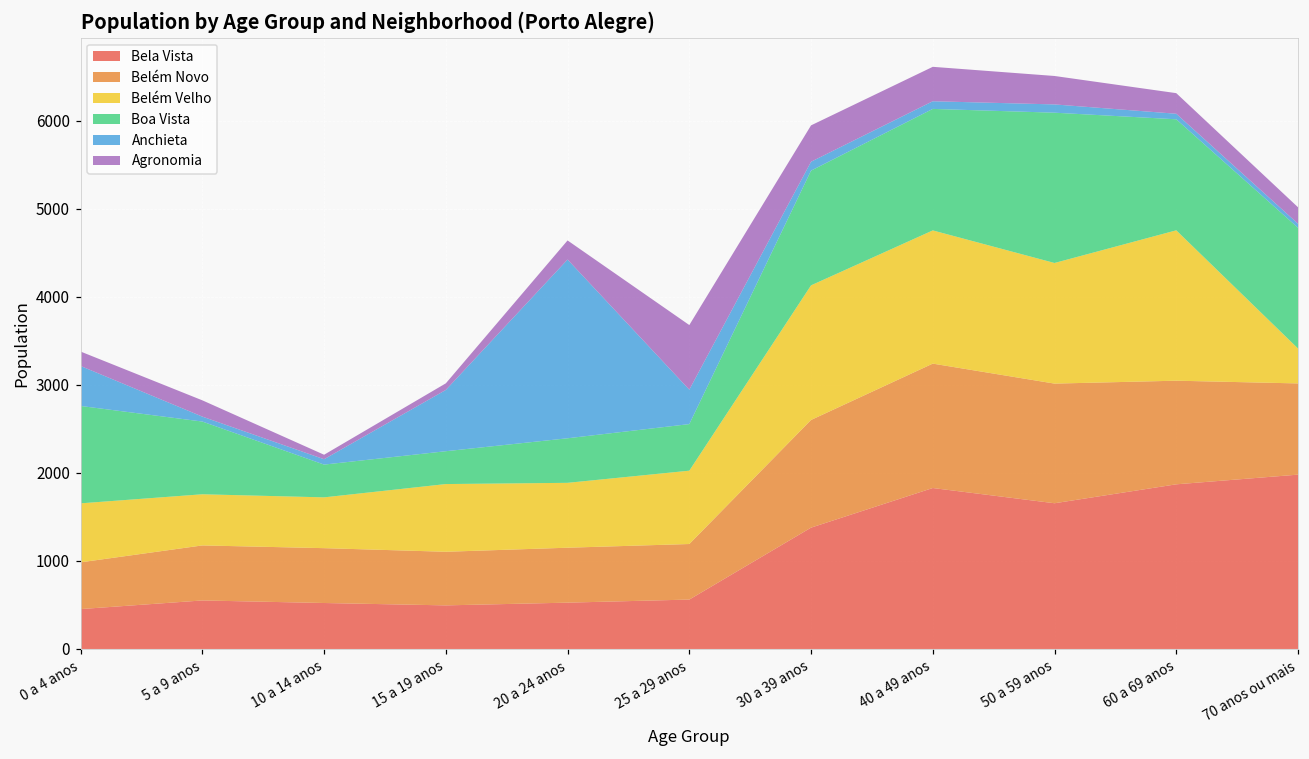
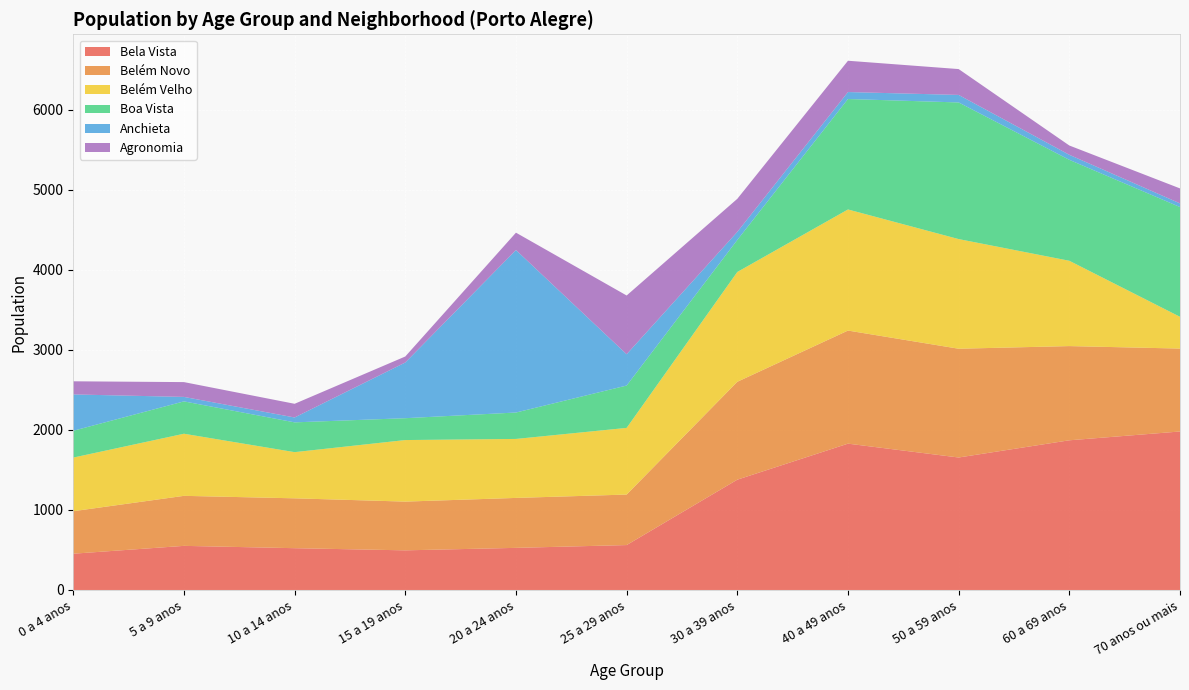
  {
    "Belém Velho": {
      "0 a 4 anos": 700,
-     "5 a 9 anos": 600,
+     "5 a 9 anos": 800,
      "10 a 14 anos": 600,
      "15 a 19 anos": 800,
      "20 a 24 anos": 700,
      "25 a 29 anos": 800,
-     "30 a 39 anos": 1500,
+     "30 a 39 anos": 1400,
      "40 a 49 anos": 1500,
      "50 a 59 anos": 1400,
-     "60 a 69 anos": 1700,
+     "60 a 69 anos": 1100,
      "70 anos ou mais": 400
    },
    "Boa Vista": {
-     "0 a 4 anos": 1100,
-     "5 a 9 anos": 800,
+     "0 a 4 anos": 300,
+     "5 a 9 anos": 400,
      "10 a 14 anos": 400,
-     "15 a 19 anos": 400,
-     "20 a 24 anos": 500,
+     "15 a 19 anos": 300,
+     "20 a 24 anos": 300,
      "25 a 29 anos": 500,
-     "30 a 39 anos": 1300,
+     "30 a 39 anos": 400,
      "40 a 49 anos": 1400,
      "50 a 59 anos": 1700,
      "60 a 69 anos": 1300,
      "70 anos ou mais": 1400
    },
    "Anchieta": {
      "0 a 4 anos": 500,
      "5 a 9 anos": 100,
      "10 a 14 anos": 100,
      "15 a 19 anos": 700,
      "20 a 24 anos": 2000,
      "25 a 29 anos": 400,
      "30 a 39 anos": 100,
      "40 a 49 anos": 100,
      "50 a 59 anos": 100,
      "60 a 69 anos": 100,
      "70 anos ou mais": 0
    },
    "Agronomia": {
      "0 a 4 anos": 200,
      "5 a 9 anos": 200,
-     "10 a 14 anos": 100,
+     "10 a 14 anos": 200,
      "15 a 19 anos": 100,
      "20 a 24 anos": 200,
      "25 a 29 anos": 700,
      "30 a 39 anos": 400,
      "40 a 49 anos": 400,
      "50 a 59 anos": 300,
-     "60 a 69 anos": 200,
+     "60 a 69 anos": 100,
      "70 anos ou mais": 200
    }
  }
